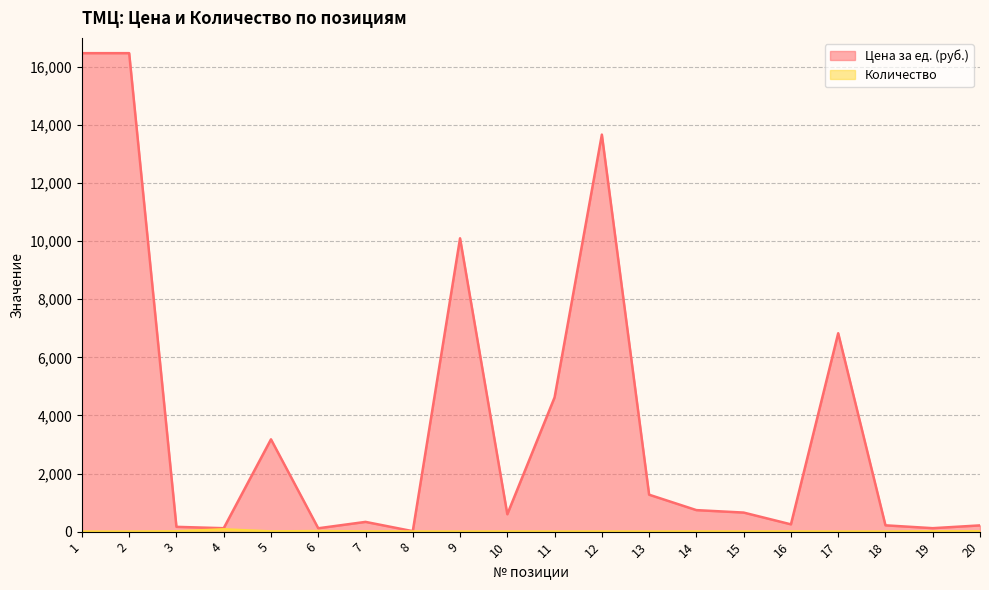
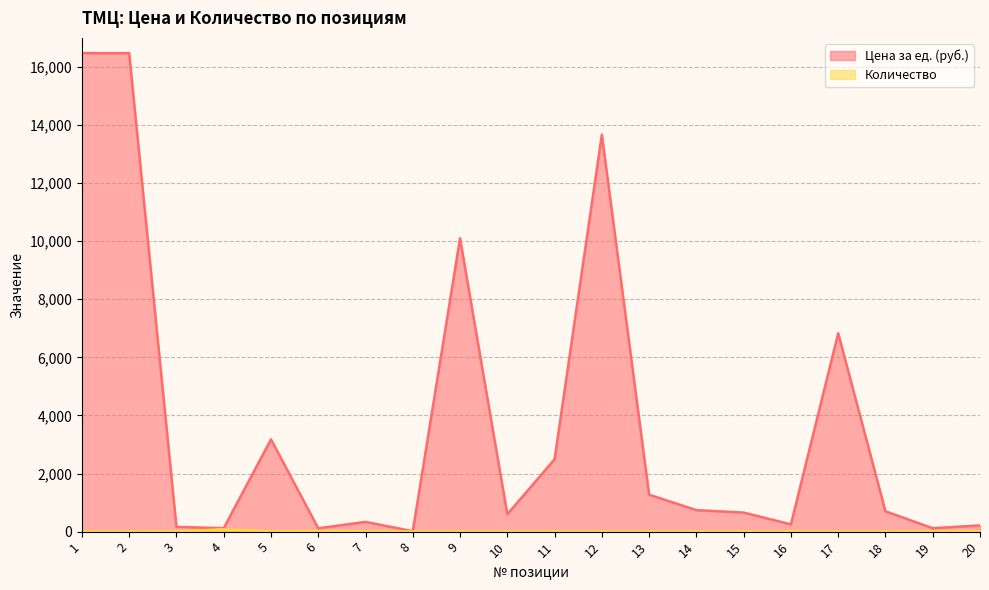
  {
    "Цена за ед. (руб.)": {
      "1": "16,500",
      "2": "16,500",
      "3": "200",
      "5": "3,200",
      "6": "100",
      "7": "300",
      "9": "10,100",
      "10": "600",
-     "11": "4,600",
+     "11": "2,500",
      "12": "13,700",
      "13": "1,300",
      "14": "700",
      "15": "700",
      "16": "300",
      "17": "6,800",
-     "18": "200",
+     "18": "700",
      "19": "100",
      "20": "200"
    },
    "Количество": {
      "1": "0",
      "2": "0",
      "3": "0",
      "5": "0",
      "6": "0",
      "7": "0",
      "9": "0",
      "10": "0",
      "11": "0",
      "12": "0",
      "13": "0",
      "14": "0",
      "15": "0",
      "16": "0",
      "17": "0",
      "18": "0",
      "19": "0",
      "20": "0"
    }
  }
